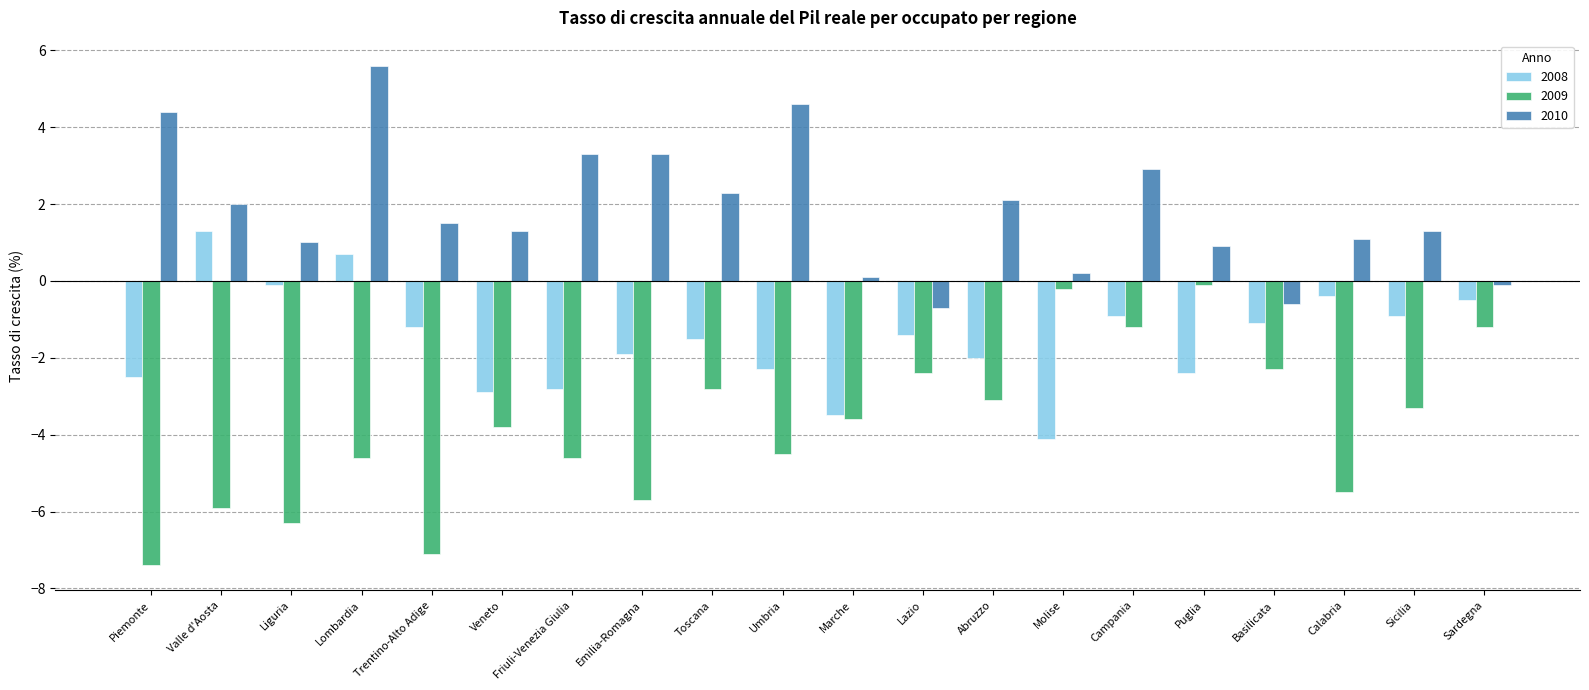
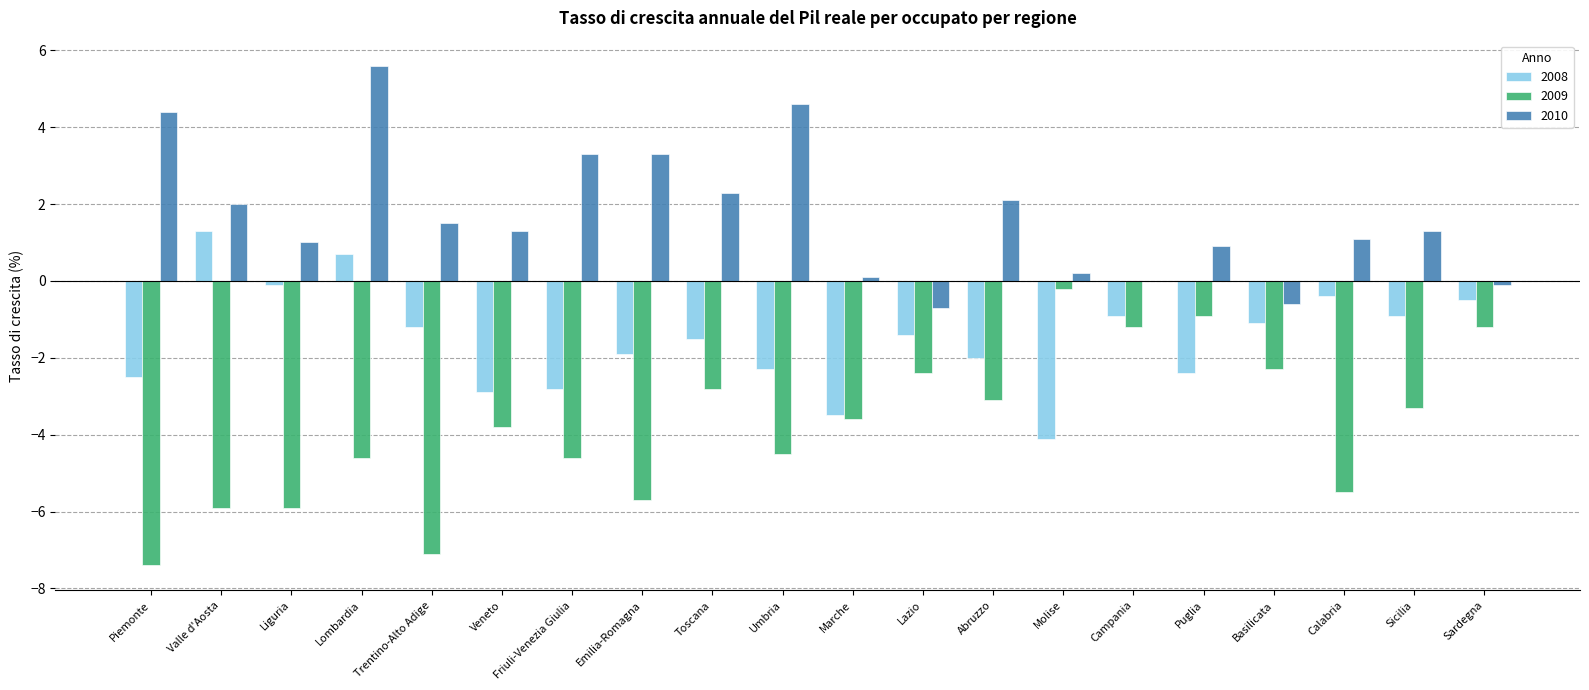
  {
    "2008": {
      "Piemonte": -2.5,
      "Valle d'Aosta": 1.3,
      "Liguria": -0.1,
      "Lombardia": 0.7,
      "Trentino-Alto Adige": -1.2,
      "Veneto": -2.9,
      "Friuli-Venezia Giulia": -2.8,
      "Emilia-Romagna": -1.9,
      "Toscana": -1.5,
      "Umbria": -2.3,
      "Marche": -3.5,
      "Lazio": -1.4,
      "Abruzzo": -2.0,
      "Molise": -4.1,
      "Campania": -0.9,
      "Puglia": -2.4,
      "Basilicata": -1.1,
      "Calabria": -0.4,
      "Sicilia": -0.9,
      "Sardegna": -0.5
    },
    "2009": {
      "Piemonte": -7.4,
      "Valle d'Aosta": -5.9,
-     "Liguria": -6.3,
+     "Liguria": -5.9,
      "Lombardia": -4.6,
      "Trentino-Alto Adige": -7.1,
      "Veneto": -3.8,
      "Friuli-Venezia Giulia": -4.6,
      "Emilia-Romagna": -5.7,
      "Toscana": -2.8,
      "Umbria": -4.5,
      "Marche": -3.6,
      "Lazio": -2.4,
      "Abruzzo": -3.1,
      "Molise": -0.2,
      "Campania": -1.2,
-     "Puglia": -0.1,
+     "Puglia": -0.9,
      "Basilicata": -2.3,
      "Calabria": -5.5,
      "Sicilia": -3.3,
      "Sardegna": -1.2
    },
    "2010": {
      "Piemonte": 4.4,
      "Valle d'Aosta": 2.0,
      "Liguria": 1.0,
      "Lombardia": 5.6,
      "Trentino-Alto Adige": 1.5,
      "Veneto": 1.3,
      "Friuli-Venezia Giulia": 3.3,
      "Emilia-Romagna": 3.3,
      "Toscana": 2.3,
      "Umbria": 4.6,
      "Marche": 0.1,
      "Lazio": -0.7,
      "Abruzzo": 2.1,
      "Molise": 0.2,
-     "Campania": 2.9,
+     "Campania": 0.0,
      "Puglia": 0.9,
      "Basilicata": -0.6,
      "Calabria": 1.1,
      "Sicilia": 1.3,
      "Sardegna": -0.1
    }
  }
